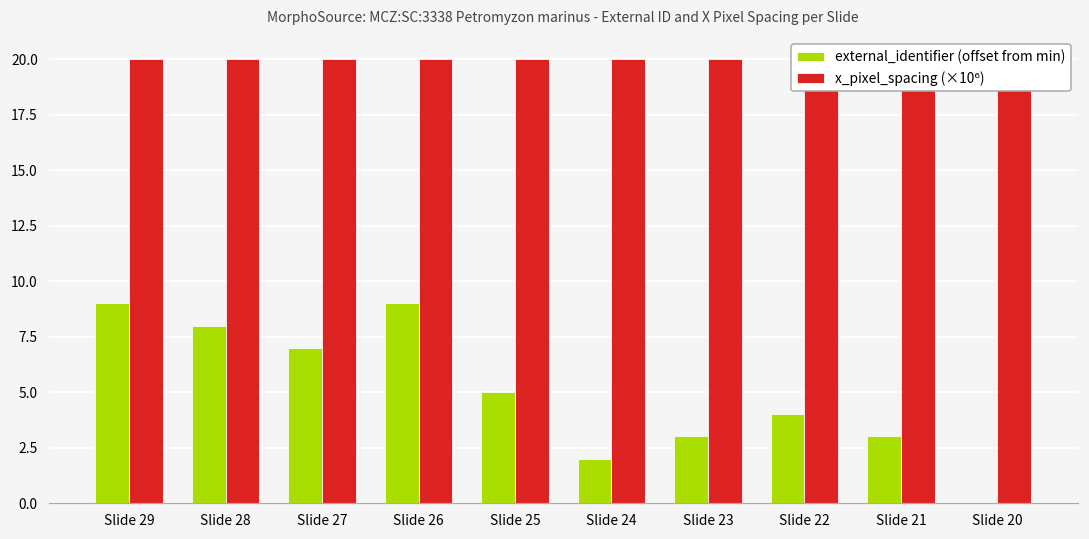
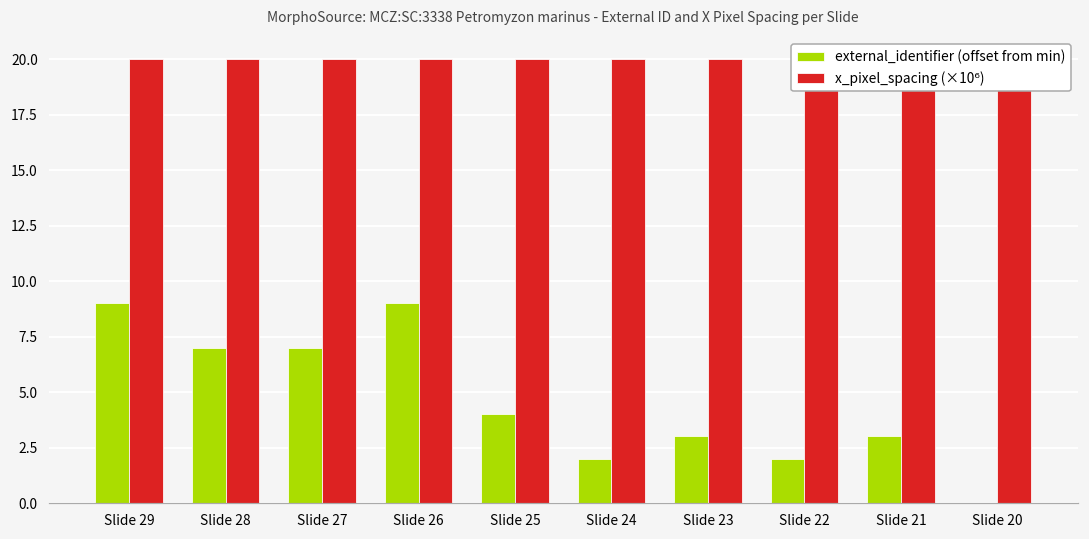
  {
    "external_identifier (offset from min)": {
      "Slide 29": 9.0,
-     "Slide 28": 8.0,
+     "Slide 28": 7.0,
      "Slide 27": 7.0,
      "Slide 26": 9.0,
-     "Slide 25": 5.0,
+     "Slide 25": 4.0,
      "Slide 24": 2.0,
      "Slide 23": 3.0,
-     "Slide 22": 4.0,
+     "Slide 22": 2.0,
      "Slide 21": 3.0,
      "Slide 20": 0.0
    },
    "x_pixel_spacing (×10⁶)": {
      "Slide 29": 20.0,
      "Slide 28": 20.0,
      "Slide 27": 20.0,
      "Slide 26": 20.0,
      "Slide 25": 20.0,
      "Slide 24": 20.0,
      "Slide 23": 20.0
    }
  }
